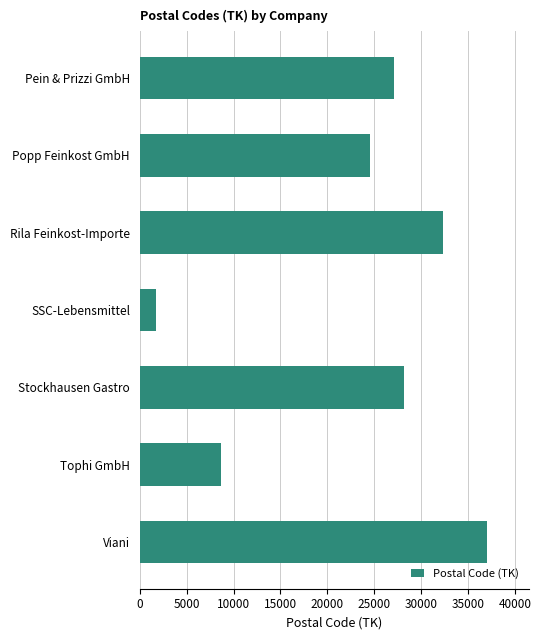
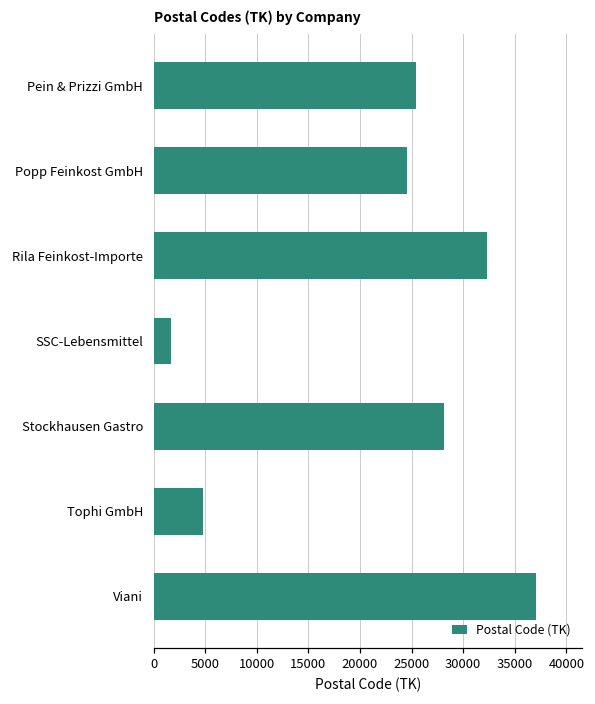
  {
-   "Pein & Prizzi GmbH": 27000,
+   "Pein & Prizzi GmbH": 25000,
    "Popp Feinkost GmbH": 25000,
    "Rila Feinkost-Importe": 32000,
    "SSC-Lebensmittel": 2000,
    "Stockhausen Gastro": 28000,
-   "Tophi GmbH": 9000,
+   "Tophi GmbH": 5000,
    "Viani": 37000
  }
